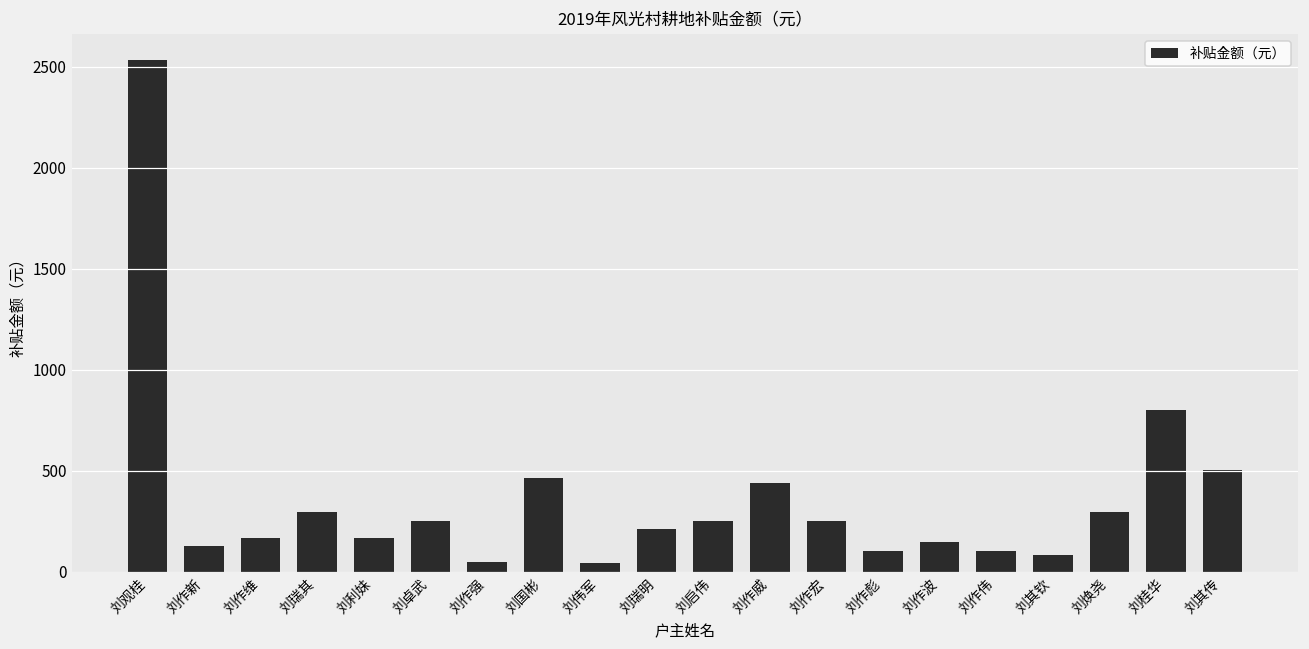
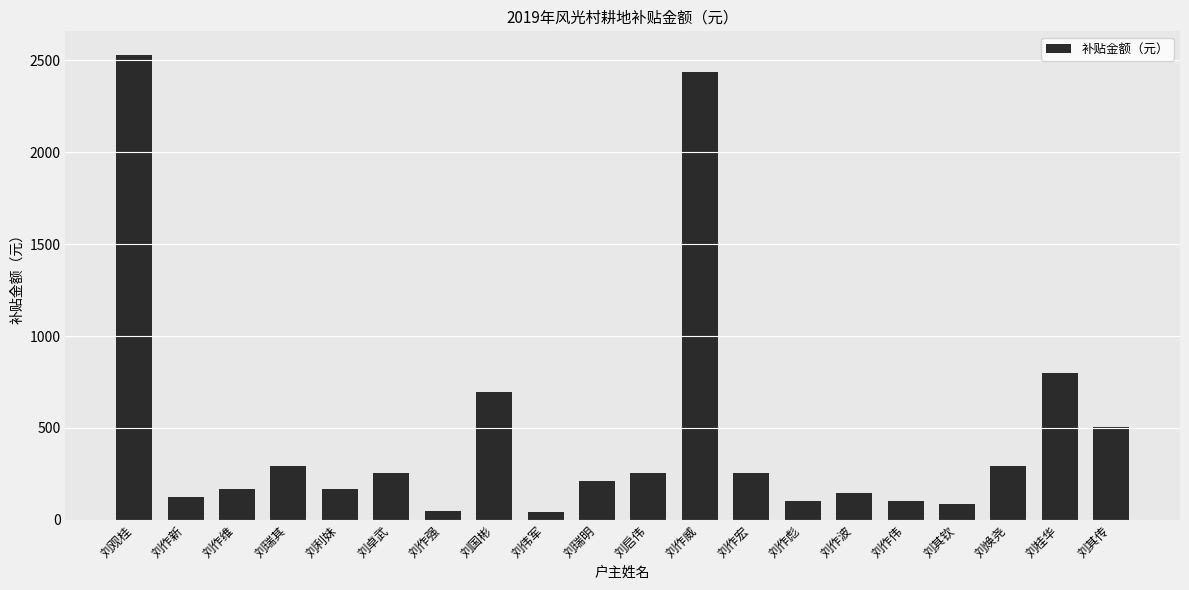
  {
    "刘观桂": 2530,
    "刘作新": 130,
    "刘作维": 170,
    "刘瑞其": 300,
    "刘利妹": 170,
    "刘卓武": 250,
    "刘作强": 50,
-   "刘国彬": 460,
+   "刘国彬": 700,
    "刘伟军": 40,
    "刘瑞明": 210,
    "刘启伟": 250,
-   "刘作威": 440,
+   "刘作威": 2440,
    "刘作宏": 250,
    "刘作彪": 100,
    "刘作波": 150,
    "刘作伟": 100,
    "刘其钦": 80,
    "刘焕尧": 300,
    "刘桂华": 800,
    "刘其传": 510
  }
